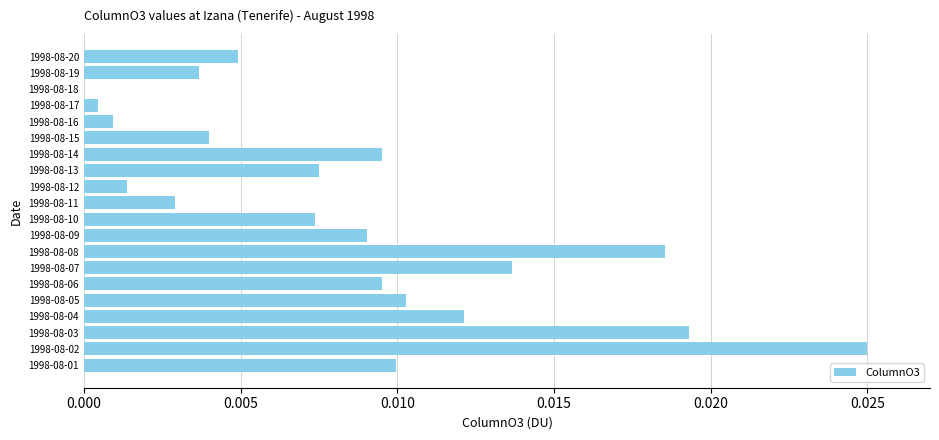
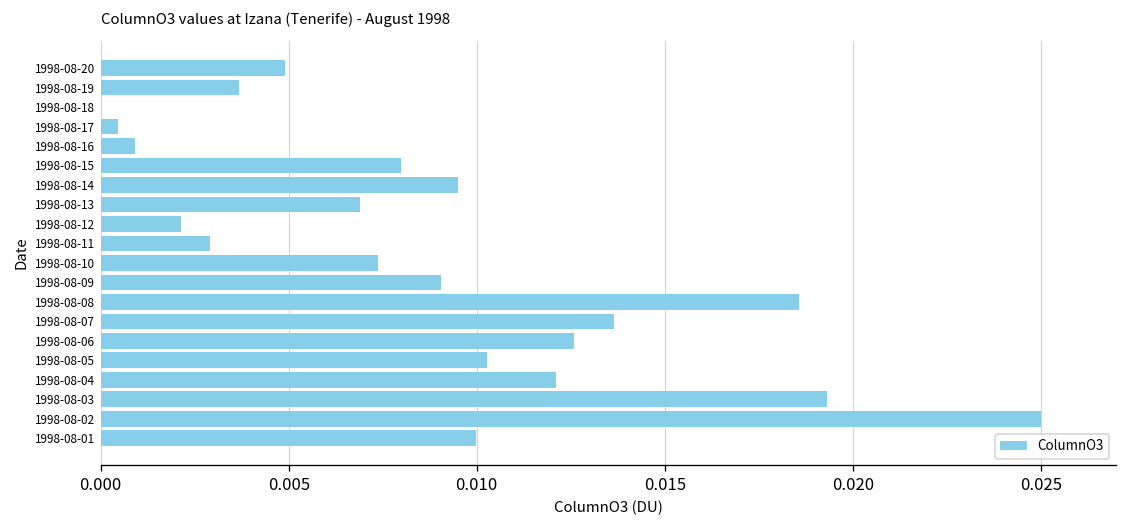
  {
    "1998-08-20": 0.0049,
    "1998-08-19": 0.0037,
    "1998-08-18": 0.0000,
    "1998-08-17": 0.0005,
    "1998-08-16": 0.0009,
-   "1998-08-15": 0.0040,
+   "1998-08-15": 0.0080,
    "1998-08-14": 0.0095,
-   "1998-08-13": 0.0075,
-   "1998-08-12": 0.0014,
+   "1998-08-13": 0.0069,
+   "1998-08-12": 0.0021,
    "1998-08-11": 0.0029,
    "1998-08-10": 0.0074,
    "1998-08-09": 0.0090,
    "1998-08-08": 0.0186,
    "1998-08-07": 0.0137,
-   "1998-08-06": 0.0095,
+   "1998-08-06": 0.0126,
    "1998-08-05": 0.0103,
    "1998-08-04": 0.0121,
    "1998-08-03": 0.0193,
    "1998-08-02": 0.0250,
    "1998-08-01": 0.0100
  }
